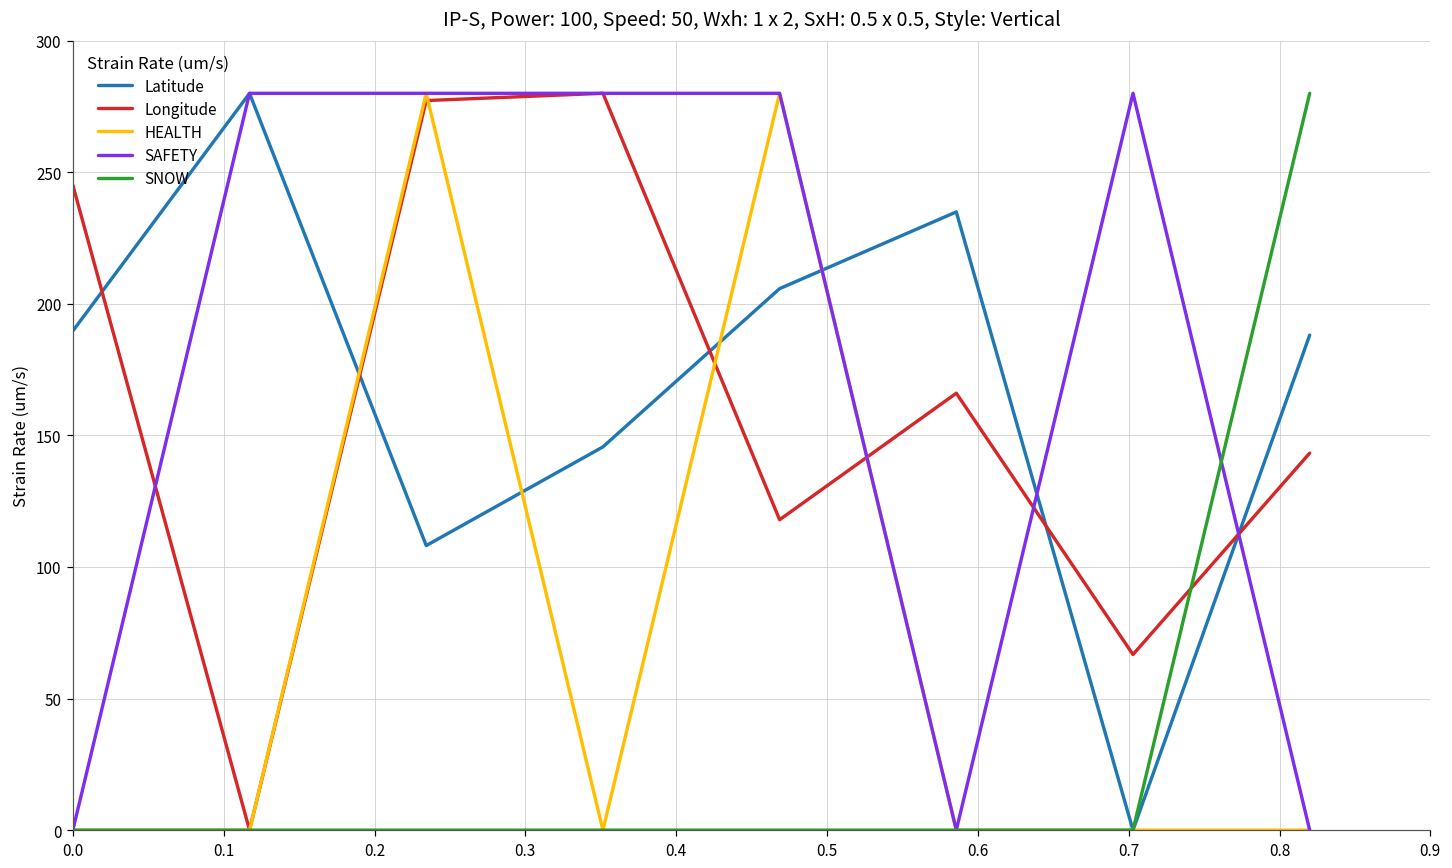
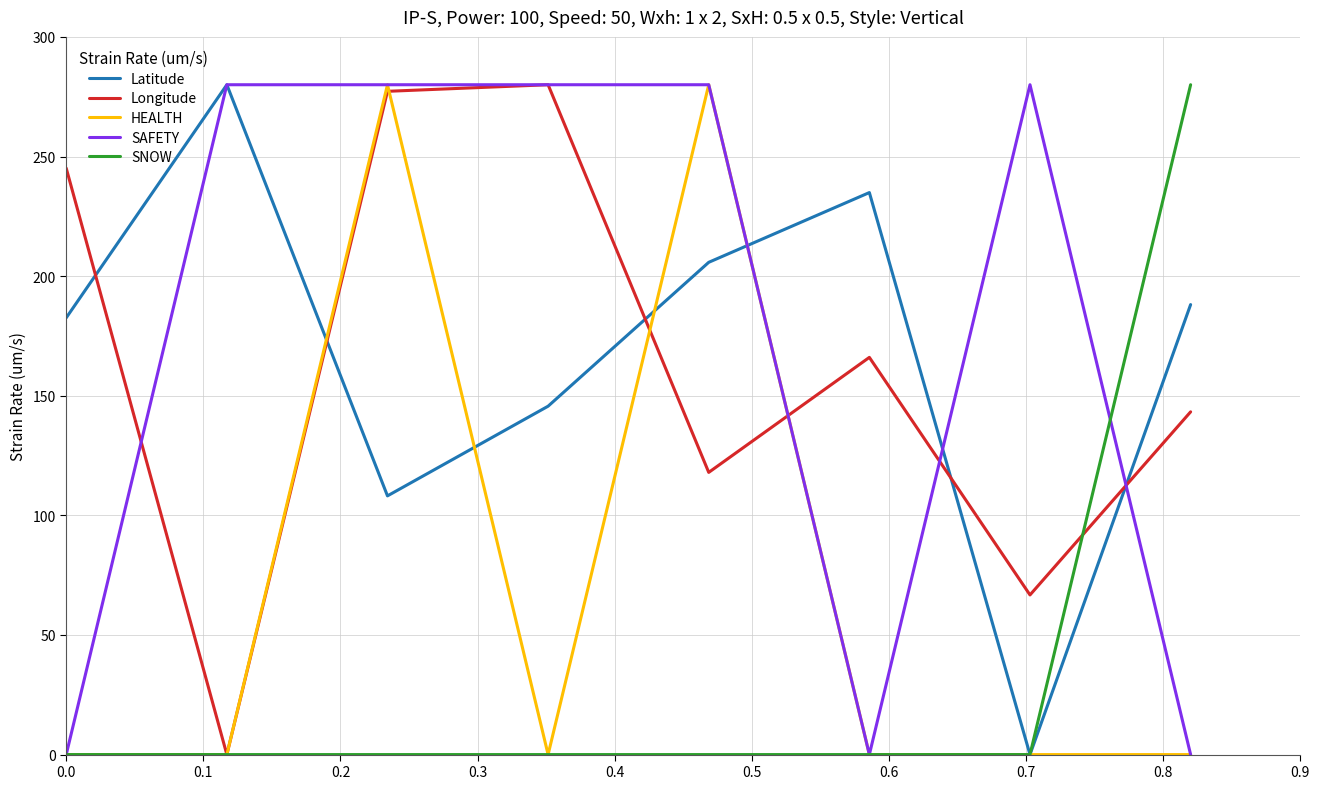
  {
    "Latitude": {
-     "0.0": 190
+     "0.0": 183
    },
    "Longitude": {
      "0.0": 245
    }
  }
